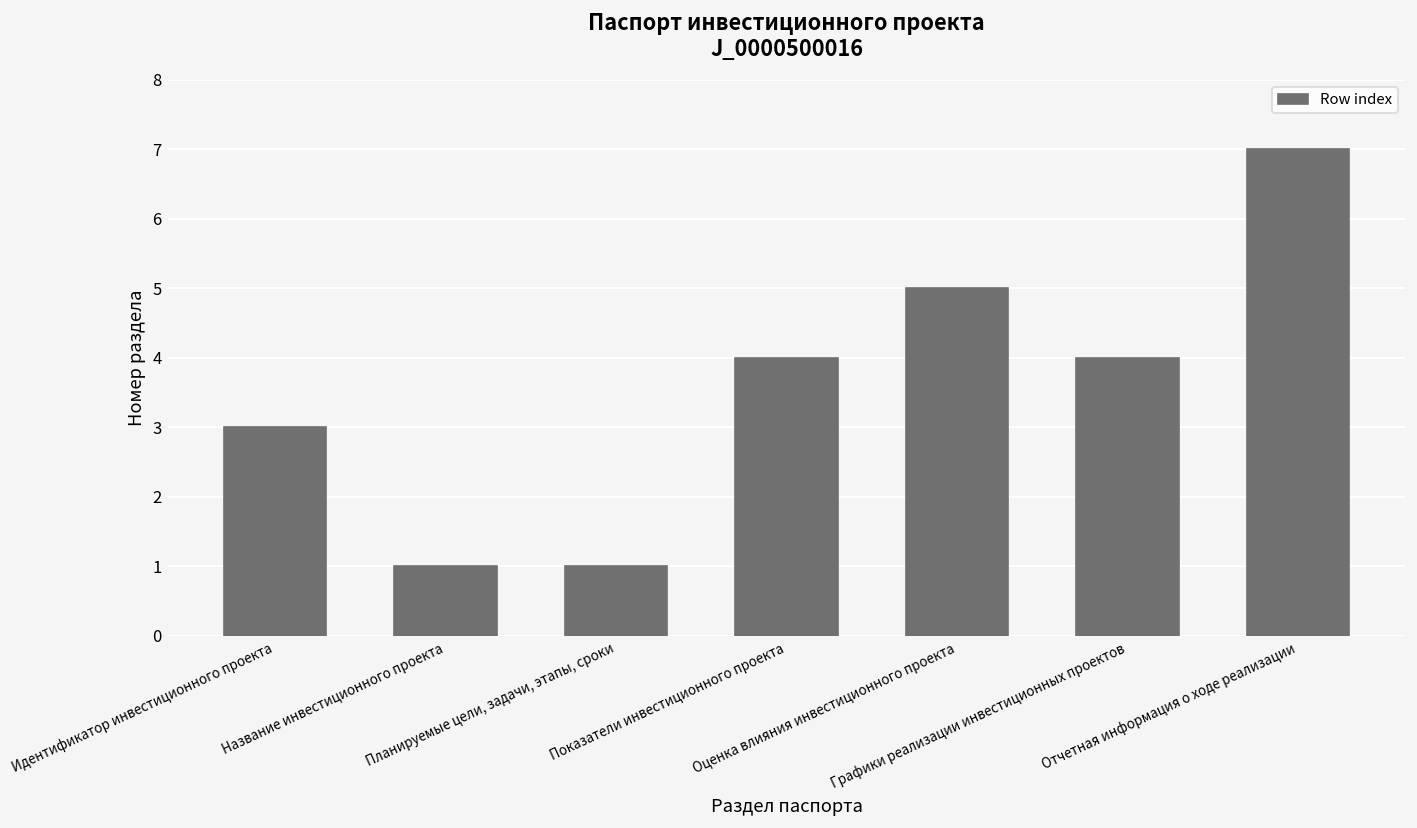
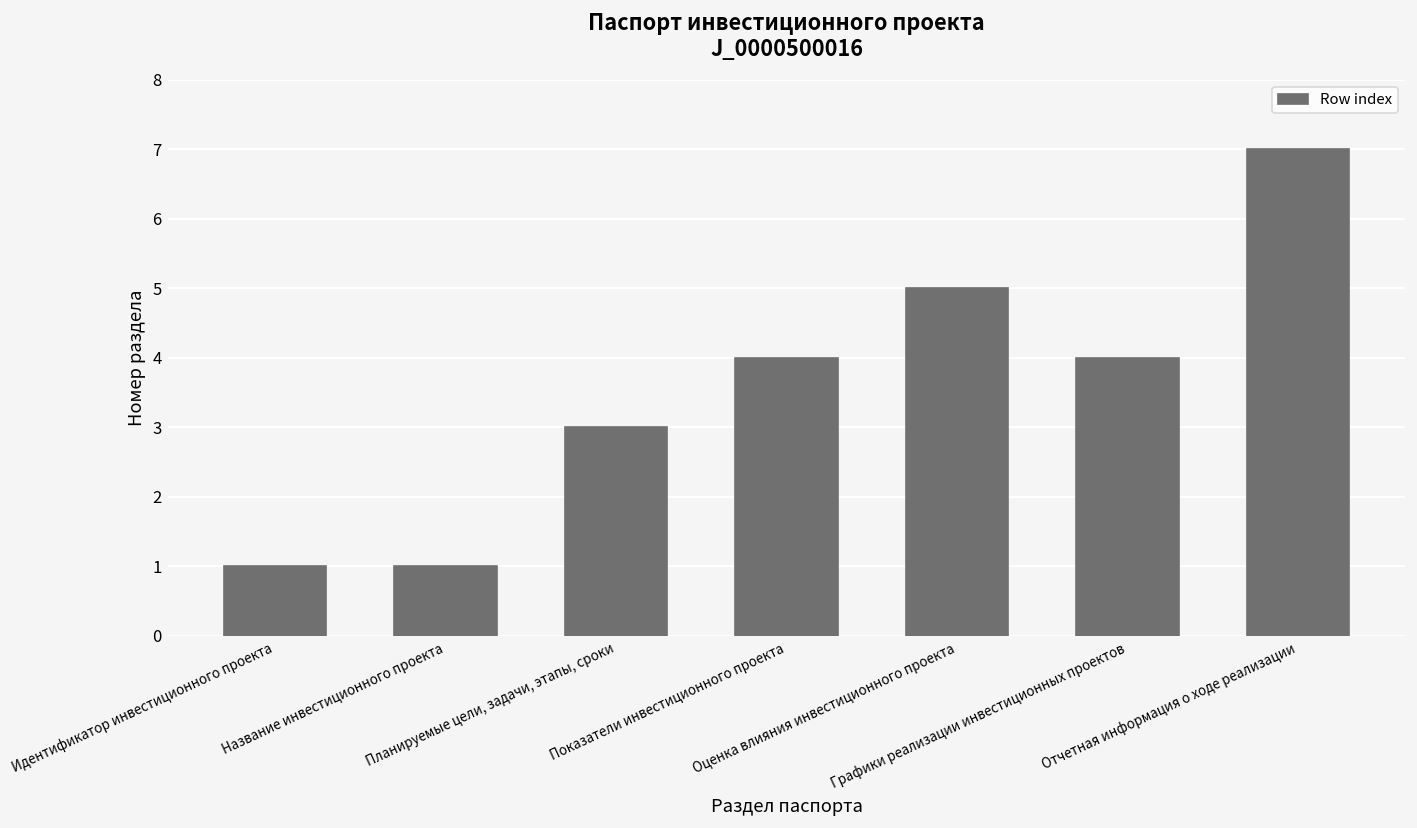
  {
-   "Идентификатор инвестиционного проекта": 3,
+   "Идентификатор инвестиционного проекта": 1,
    "Название инвестиционного проекта": 1,
-   "Планируемые цели, задачи, этапы, сроки": 1,
+   "Планируемые цели, задачи, этапы, сроки": 3,
    "Показатели инвестиционного проекта": 4,
    "Оценка влияния инвестиционного проекта": 5,
    "Графики реализации инвестиционных проектов": 4,
    "Отчетная информация о ходе реализации": 7
  }
